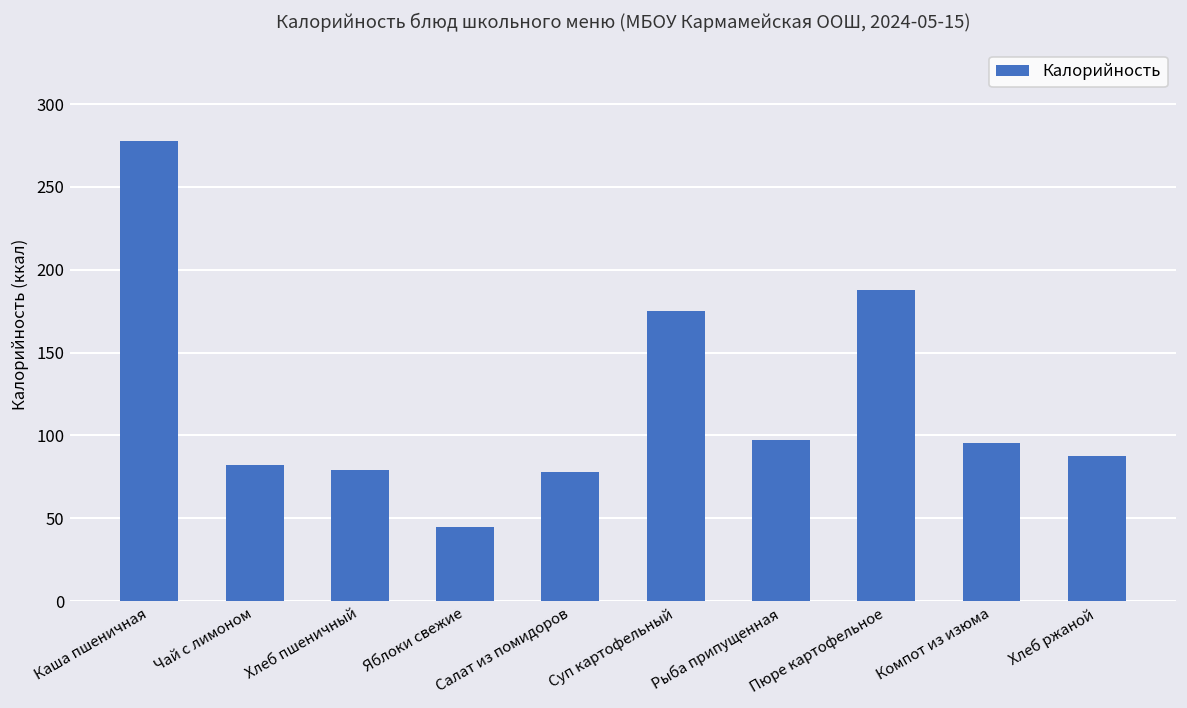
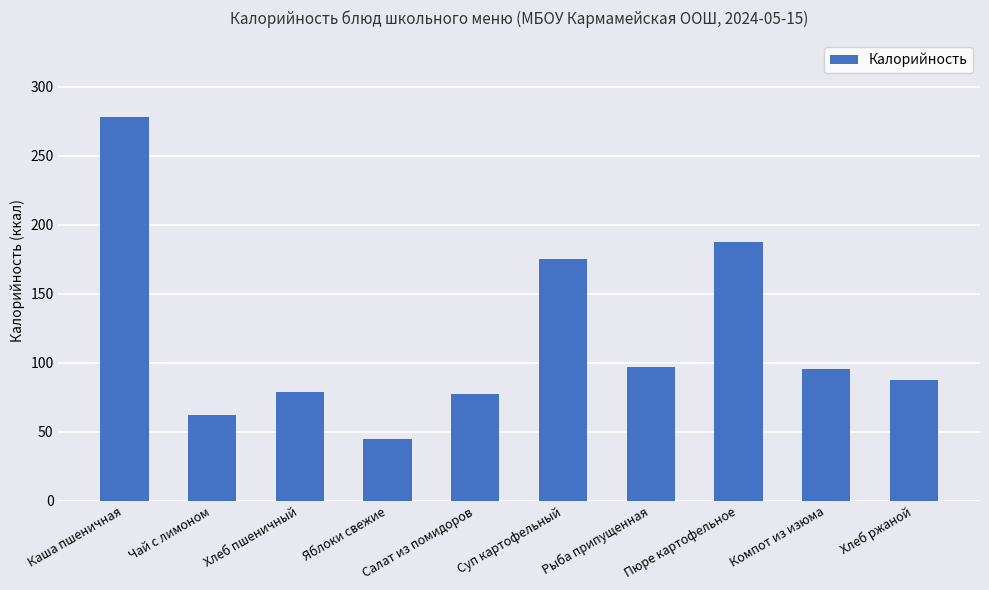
  {
    "Каша пшеничная": 278,
-   "Чай с лимоном": 82,
+   "Чай с лимоном": 62,
    "Хлеб пшеничный": 79,
    "Яблоки свежие": 45,
    "Салат из помидоров": 78,
    "Суп картофельный": 175,
    "Рыба припущенная": 97,
    "Пюре картофельное": 188,
    "Компот из изюма": 96,
    "Хлеб ржаной": 88
  }
